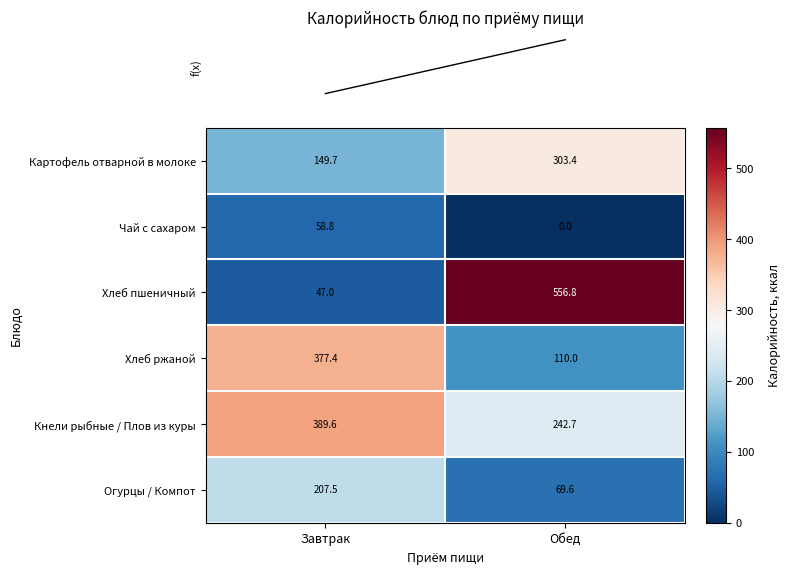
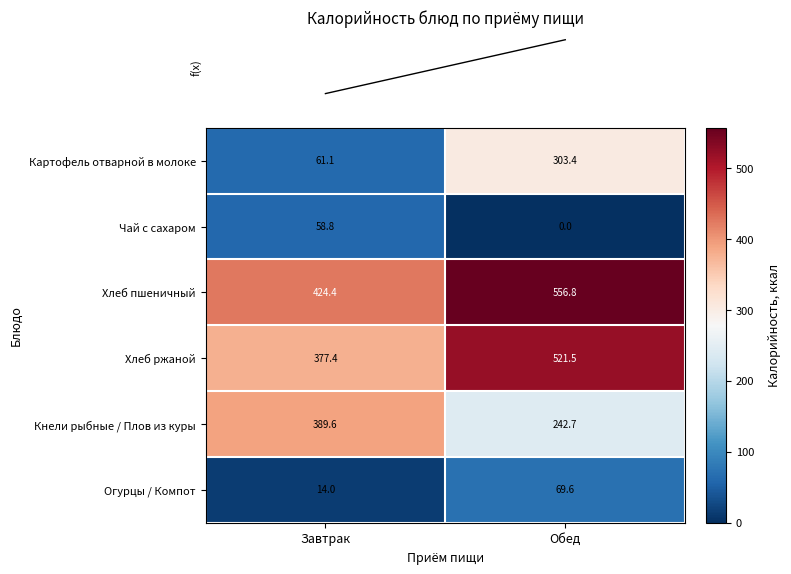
  {
    "Картофель отварной в молоке": {
-     "Завтрак": 149.7,
+     "Завтрак": 61.1,
      "Обед": 303.4
    },
    "Чай с сахаром": {
      "Завтрак": 58.8,
      "Обед": 0.0
    },
    "Хлеб пшеничный": {
-     "Завтрак": 47.0,
+     "Завтрак": 424.4,
      "Обед": 556.8
    },
    "Хлеб ржаной": {
      "Завтрак": 377.4,
-     "Обед": 110.0
+     "Обед": 521.5
    },
    "Кнели рыбные / Плов из куры": {
      "Завтрак": 389.6,
      "Обед": 242.7
    },
    "Огурцы / Компот": {
-     "Завтрак": 207.5,
+     "Завтрак": 14.0,
      "Обед": 69.6
    }
  }
